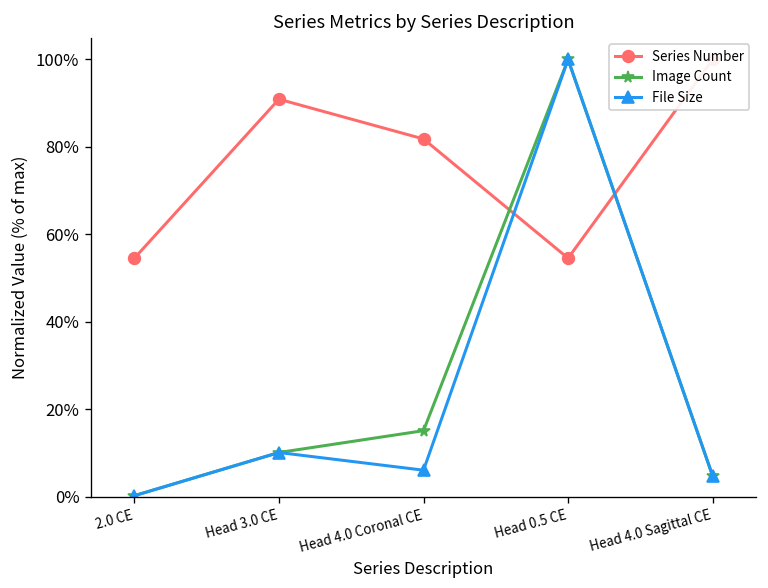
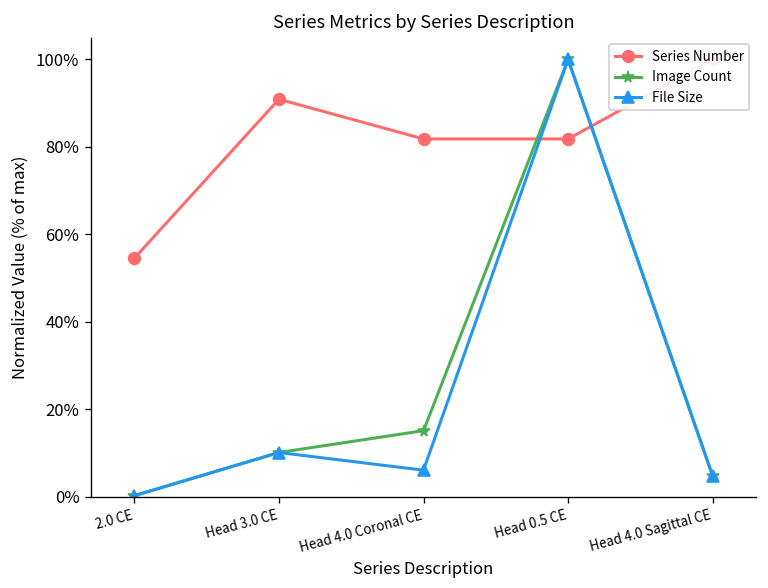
  {
    "Series Number": {
      "2.0 CE": "55%",
      "Head 3.0 CE": "91%",
      "Head 4.0 Coronal CE": "82%",
-     "Head 0.5 CE": "55%"
+     "Head 0.5 CE": "82%"
    },
    "Image Count": {
      "Head 4.0 Coronal CE": "15%"
    },
    "File Size": {
      "Head 4.0 Coronal CE": "6%"
    }
  }
